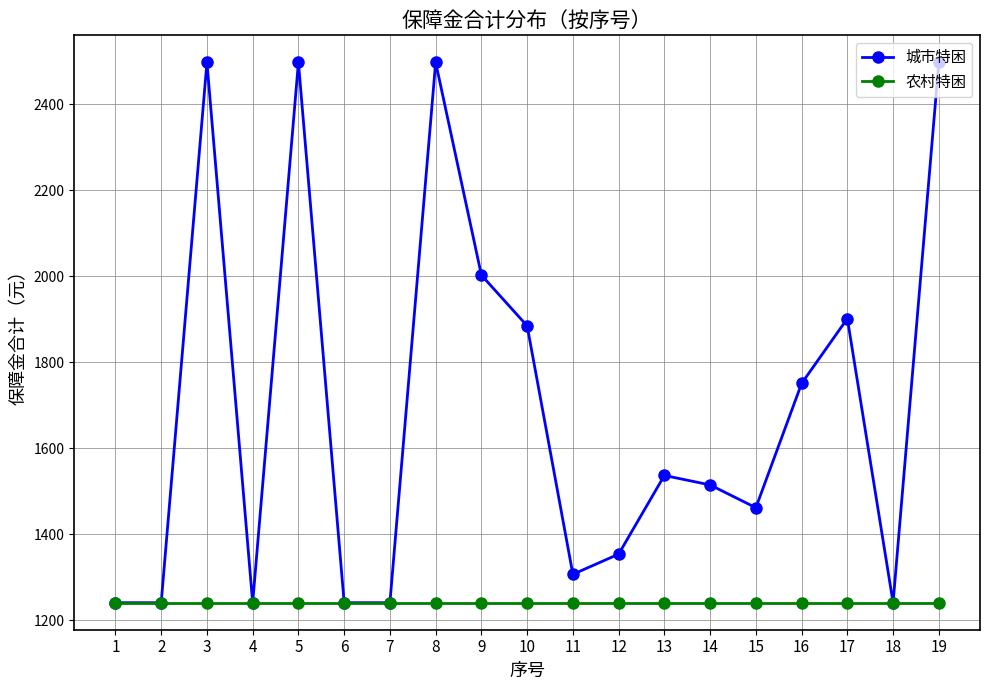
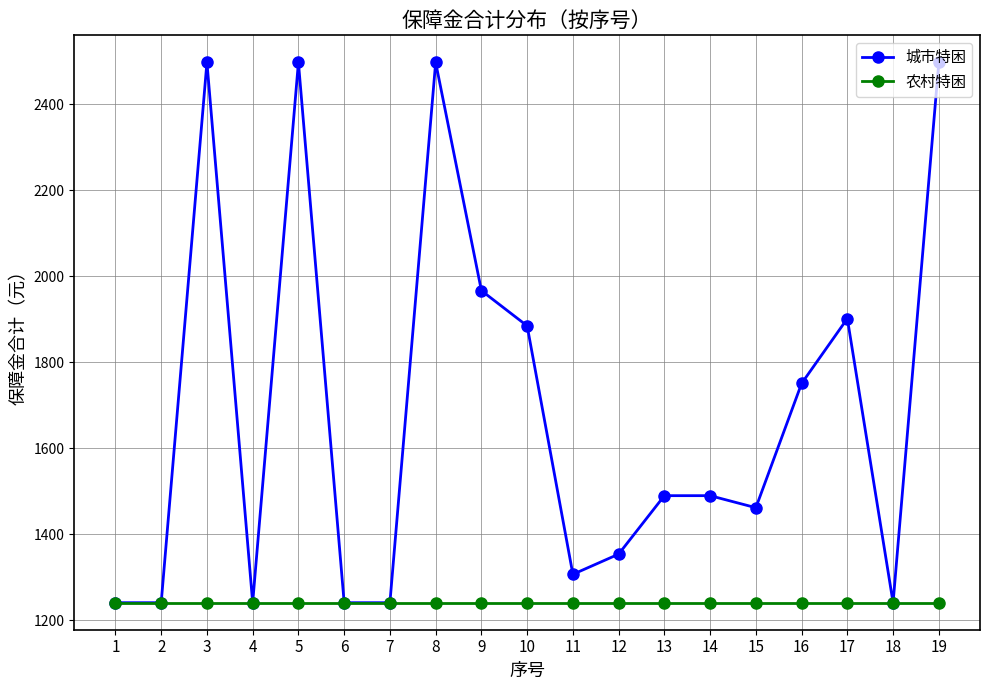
  {
    "城市特困": {
      "3": 2500,
      "5": 2500,
      "8": 2500,
-     "9": 2000,
+     "9": 1970,
      "10": 1890,
      "11": 1310,
      "12": 1350,
-     "13": 1540,
-     "14": 1520,
+     "13": 1490,
+     "14": 1490,
      "15": 1460,
      "16": 1750,
      "17": 1900
    },
    "农村特困": {
      "3": 1240,
      "5": 1240,
      "8": 1240,
      "9": 1240,
      "10": 1240,
      "11": 1240,
      "12": 1240,
      "13": 1240,
      "14": 1240,
      "15": 1240,
      "16": 1240,
      "17": 1240,
      "19": 1240
    }
  }
